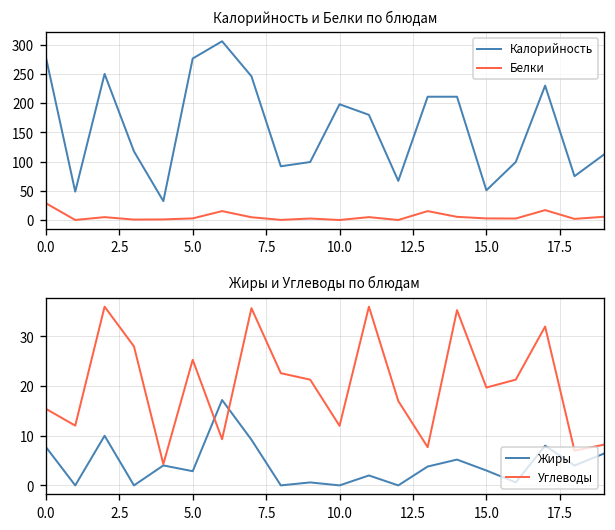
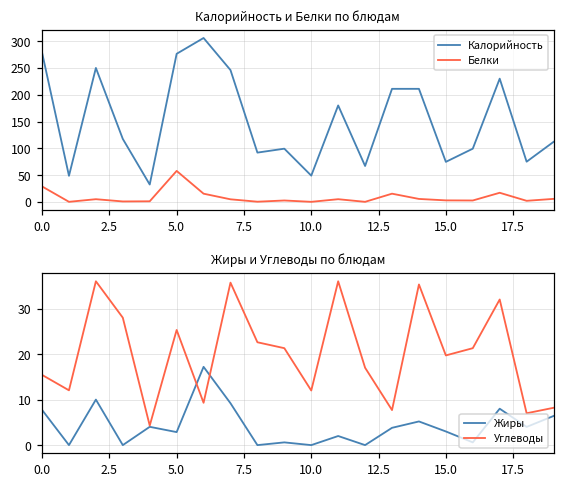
  {
    "Калорийность и Белки по блюдам": {
      "Калорийность": {
        "0.0": 280,
        "5.0": 280,
-       "10.0": 200,
-       "15.0": 50
+       "10.0": 50,
+       "15.0": 70
      },
      "Белки": {
        "0.0": 30,
-       "5.0": 0,
+       "5.0": 60,
        "10.0": 0,
        "15.0": 0
      }
    },
    "Жиры и Углеводы по блюдам": {
      "Жиры": {
        "0.0": 8,
        "5.0": 3,
        "10.0": 0,
        "15.0": 3
      },
      "Углеводы": {
        "0.0": 15,
        "5.0": 25,
        "10.0": 12,
        "15.0": 20
      }
    }
  }
